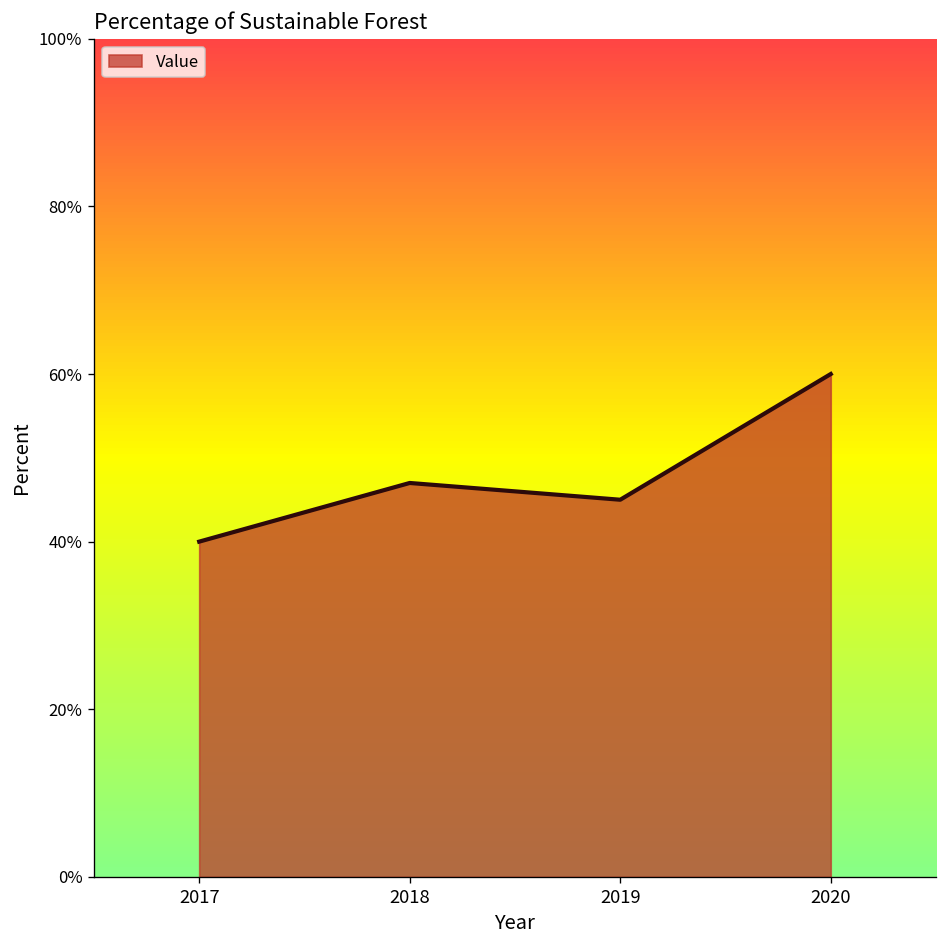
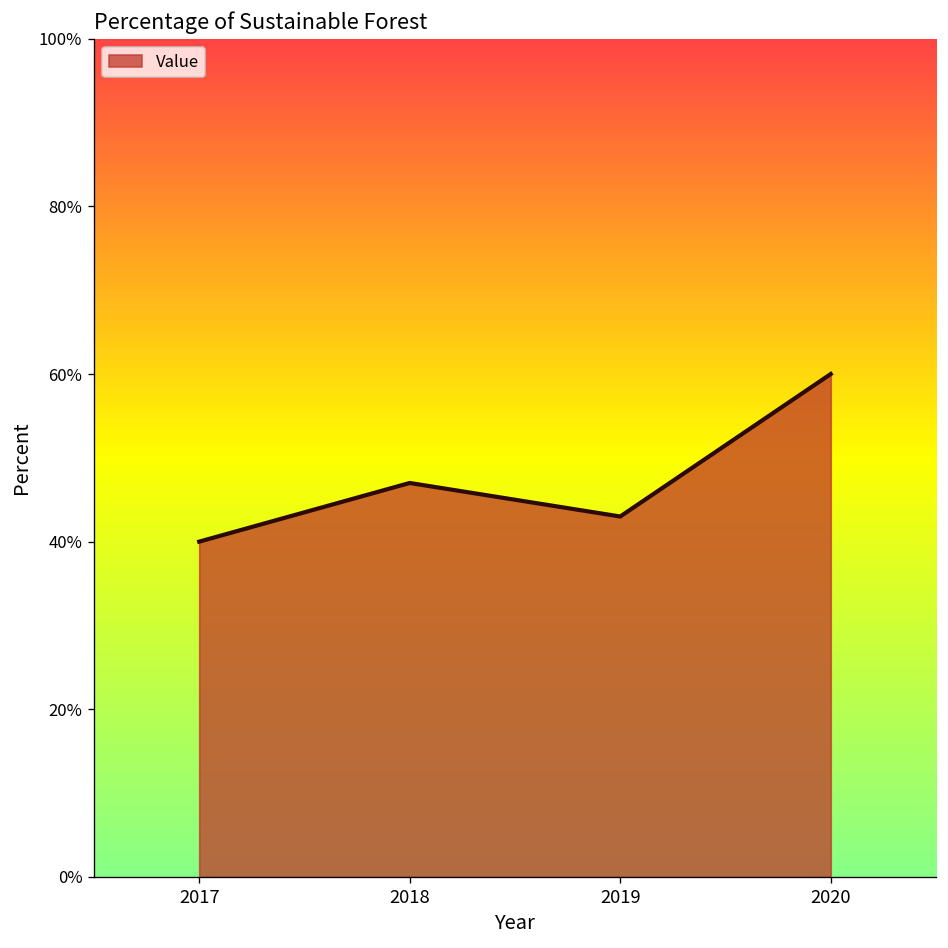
  {
    "2017": "40%",
    "2018": "47%",
-   "2019": "45%",
+   "2019": "43%",
    "2020": "60%"
  }
